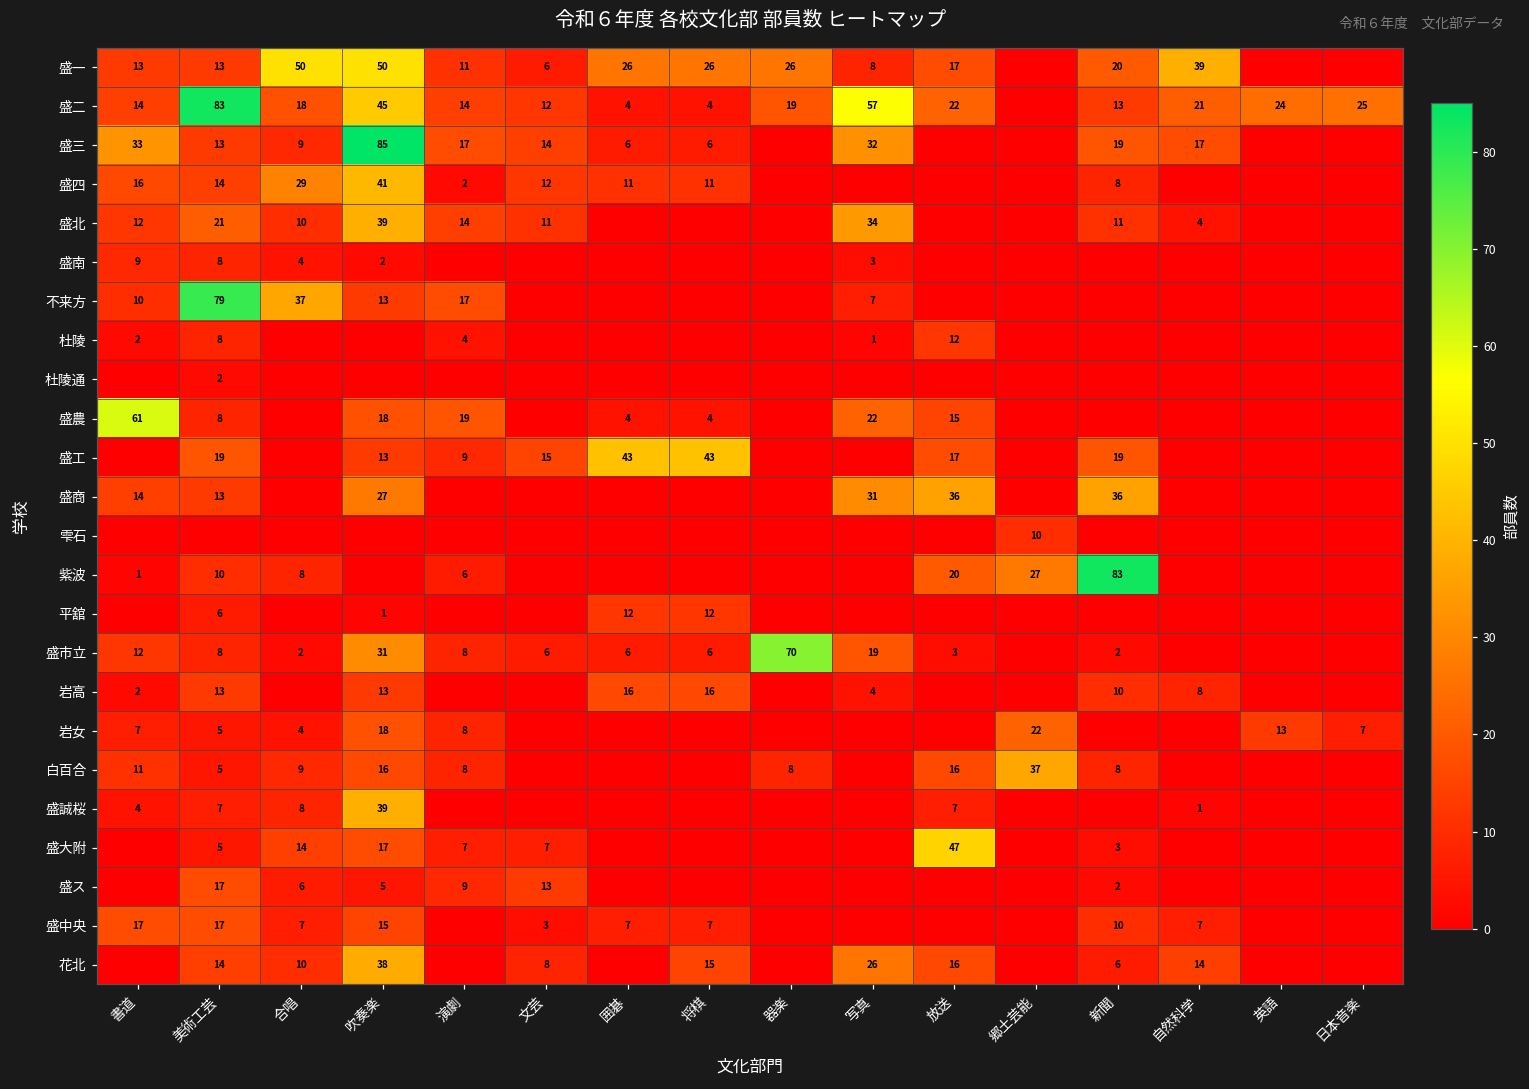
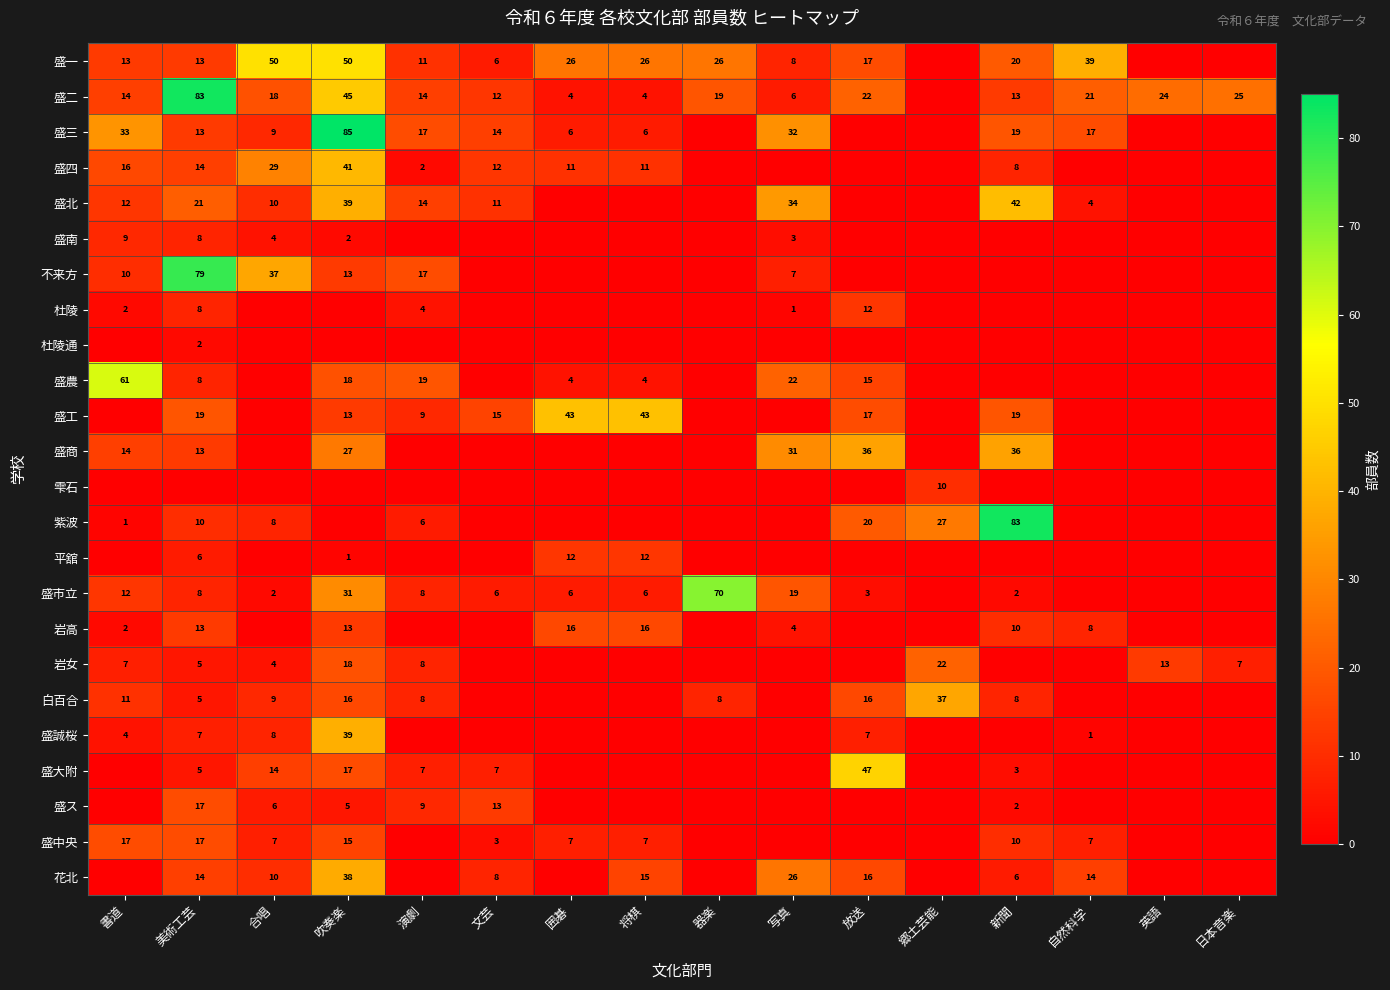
  {
    "盛一": {
      "書道": 13,
      "美術工芸": 13,
      "合唱": 50,
      "吹奏楽": 50,
      "演劇": 11,
      "文芸": 6,
      "囲碁": 26,
      "将棋": 26,
      "器楽": 26,
      "写真": 8,
      "放送": 17,
      "新聞": 20,
      "自然科学": 39
    },
    "盛二": {
      "書道": 14,
      "美術工芸": 83,
      "合唱": 18,
      "吹奏楽": 45,
      "演劇": 14,
      "文芸": 12,
      "囲碁": 4,
      "将棋": 4,
      "器楽": 19,
-     "写真": 57,
+     "写真": 6,
      "放送": 22,
      "新聞": 13,
      "自然科学": 21,
      "英語": 24,
      "日本音楽": 25
    },
    "盛三": {
      "書道": 33,
      "美術工芸": 13,
      "合唱": 9,
      "吹奏楽": 85,
      "演劇": 17,
      "文芸": 14,
      "囲碁": 6,
      "将棋": 6,
      "写真": 32,
      "新聞": 19,
      "自然科学": 17
    },
    "盛四": {
      "書道": 16,
      "美術工芸": 14,
      "合唱": 29,
      "吹奏楽": 41,
      "演劇": 2,
      "文芸": 12,
      "囲碁": 11,
      "将棋": 11,
      "新聞": 8
    },
    "盛北": {
      "書道": 12,
      "美術工芸": 21,
      "合唱": 10,
      "吹奏楽": 39,
      "演劇": 14,
      "文芸": 11,
      "写真": 34,
-     "新聞": 11,
+     "新聞": 42,
      "自然科学": 4
    },
    "盛南": {
      "書道": 9,
      "美術工芸": 8,
      "合唱": 4,
      "吹奏楽": 2,
      "写真": 3
    },
    "不来方": {
      "書道": 10,
      "美術工芸": 79,
      "合唱": 37,
      "吹奏楽": 13,
      "演劇": 17,
      "写真": 7
    },
    "杜陵": {
      "書道": 2,
      "美術工芸": 8,
      "演劇": 4,
      "写真": 1,
      "放送": 12
    },
    "杜陵通": {
      "美術工芸": 2
    },
    "盛農": {
      "書道": 61,
      "美術工芸": 8,
      "吹奏楽": 18,
      "演劇": 19,
      "囲碁": 4,
      "将棋": 4,
      "写真": 22,
      "放送": 15
    },
    "盛工": {
      "美術工芸": 19,
      "吹奏楽": 13,
      "演劇": 9,
      "文芸": 15,
      "囲碁": 43,
      "将棋": 43,
      "放送": 17,
      "新聞": 19
    },
    "盛商": {
      "書道": 14,
      "美術工芸": 13,
      "吹奏楽": 27,
      "写真": 31,
      "放送": 36,
      "新聞": 36
    },
    "雫石": {
      "郷土芸能": 10
    },
    "紫波": {
      "書道": 1,
      "美術工芸": 10,
      "合唱": 8,
      "演劇": 6,
      "放送": 20,
      "郷土芸能": 27,
      "新聞": 83
    },
    "平舘": {
      "美術工芸": 6,
      "吹奏楽": 1,
      "囲碁": 12,
      "将棋": 12
    },
    "盛市立": {
      "書道": 12,
      "美術工芸": 8,
      "合唱": 2,
      "吹奏楽": 31,
      "演劇": 8,
      "文芸": 6,
      "囲碁": 6,
      "将棋": 6,
      "器楽": 70,
      "写真": 19,
      "放送": 3,
      "新聞": 2
    },
    "岩高": {
      "書道": 2,
      "美術工芸": 13,
      "吹奏楽": 13,
      "囲碁": 16,
      "将棋": 16,
      "写真": 4,
      "新聞": 10,
      "自然科学": 8
    },
    "岩女": {
      "書道": 7,
      "美術工芸": 5,
      "合唱": 4,
      "吹奏楽": 18,
      "演劇": 8,
      "郷土芸能": 22,
      "英語": 13,
      "日本音楽": 7
    },
    "白百合": {
      "書道": 11,
      "美術工芸": 5,
      "合唱": 9,
      "吹奏楽": 16,
      "演劇": 8,
      "器楽": 8,
      "放送": 16,
      "郷土芸能": 37,
      "新聞": 8
    },
    "盛誠桜": {
      "書道": 4,
      "美術工芸": 7,
      "合唱": 8,
      "吹奏楽": 39,
      "放送": 7,
      "自然科学": 1
    },
    "盛大附": {
      "美術工芸": 5,
      "合唱": 14,
      "吹奏楽": 17,
      "演劇": 7,
      "文芸": 7,
      "放送": 47,
      "新聞": 3
    },
    "盛ス": {
      "美術工芸": 17,
      "合唱": 6,
      "吹奏楽": 5,
      "演劇": 9,
      "文芸": 13,
      "新聞": 2
    },
    "盛中央": {
      "書道": 17,
      "美術工芸": 17,
      "合唱": 7,
      "吹奏楽": 15,
      "文芸": 3,
      "囲碁": 7,
      "将棋": 7,
      "新聞": 10,
      "自然科学": 7
    },
    "花北": {
      "美術工芸": 14,
      "合唱": 10,
      "吹奏楽": 38,
      "文芸": 8,
      "将棋": 15,
      "写真": 26,
      "放送": 16,
      "新聞": 6,
      "自然科学": 14
    }
  }
